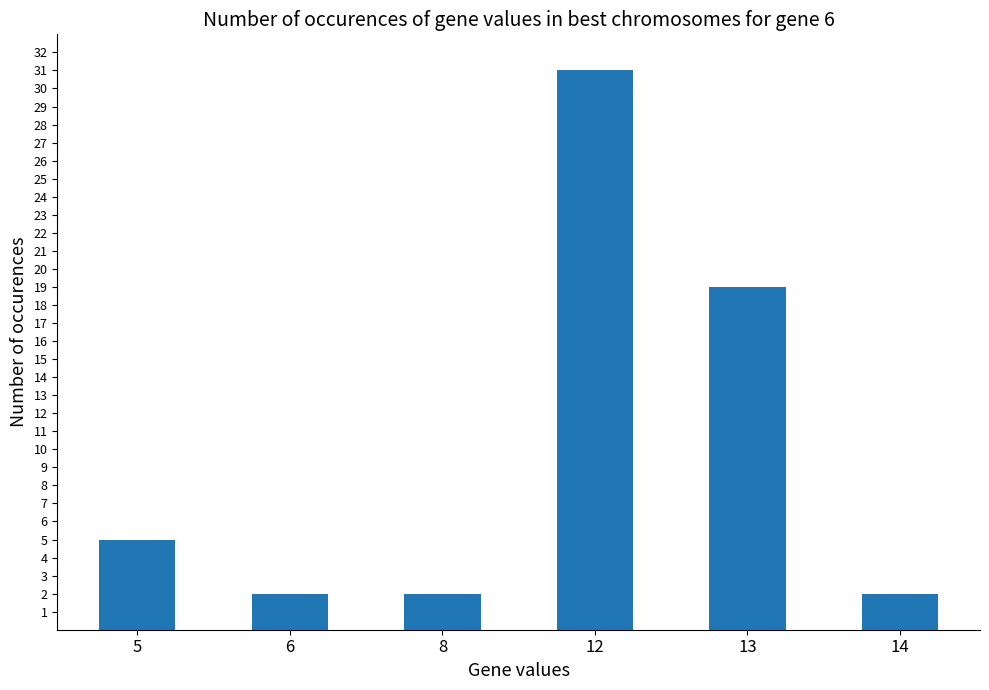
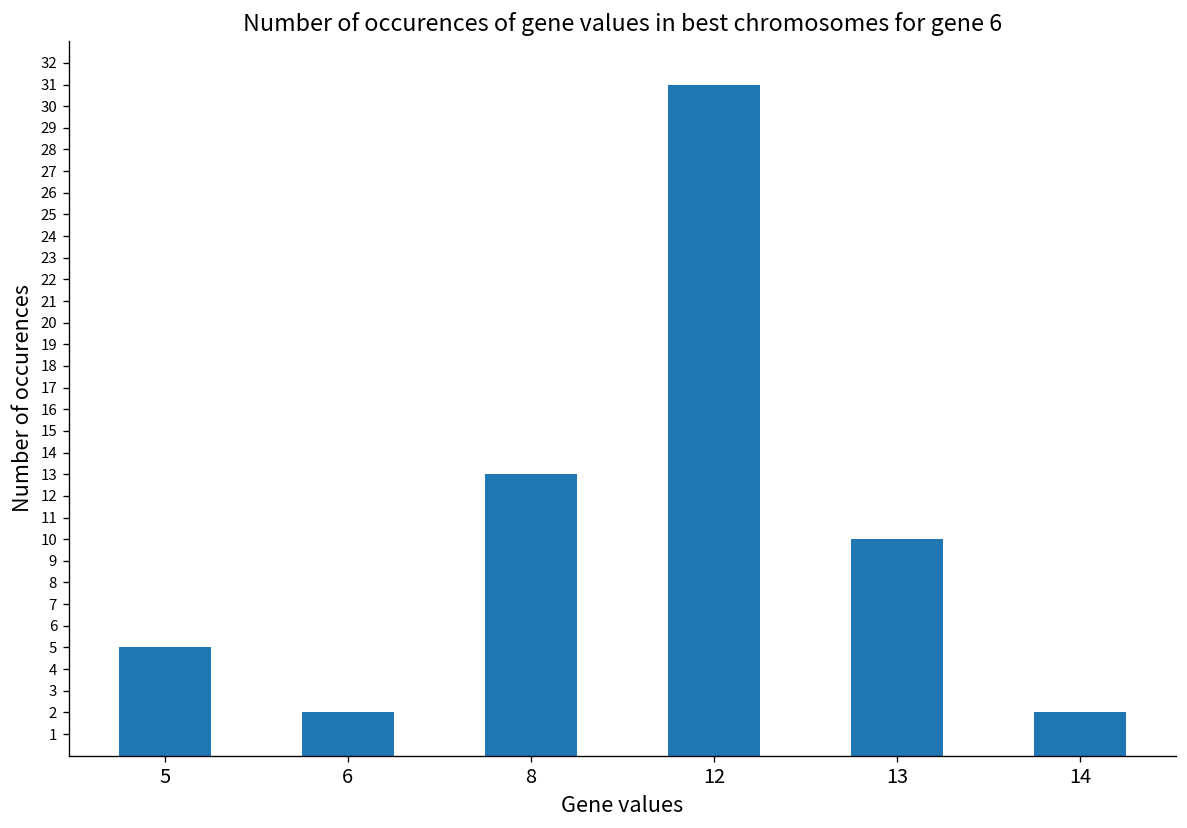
  {
    "5": 5,
    "6": 2,
-   "8": 2,
+   "8": 13,
    "12": 31,
-   "13": 19,
+   "13": 10,
    "14": 2
  }
